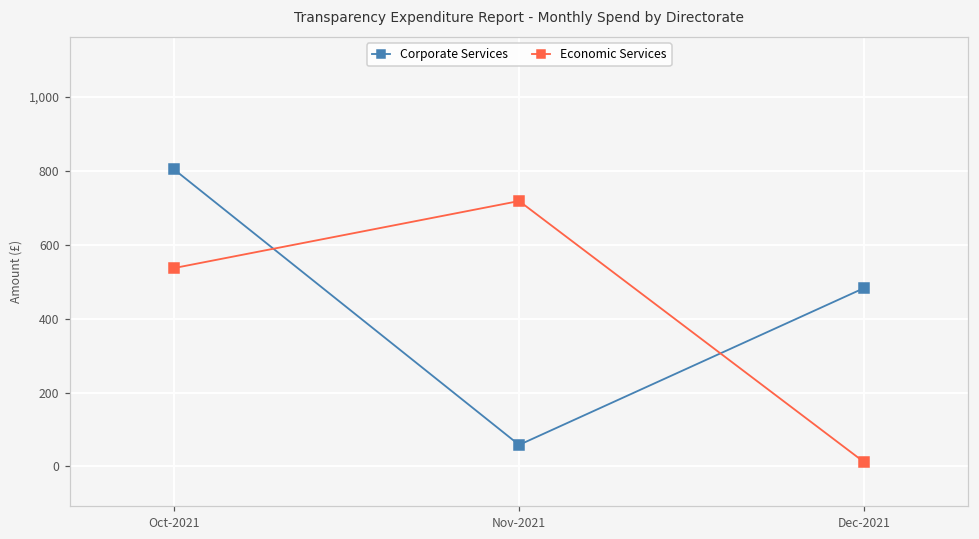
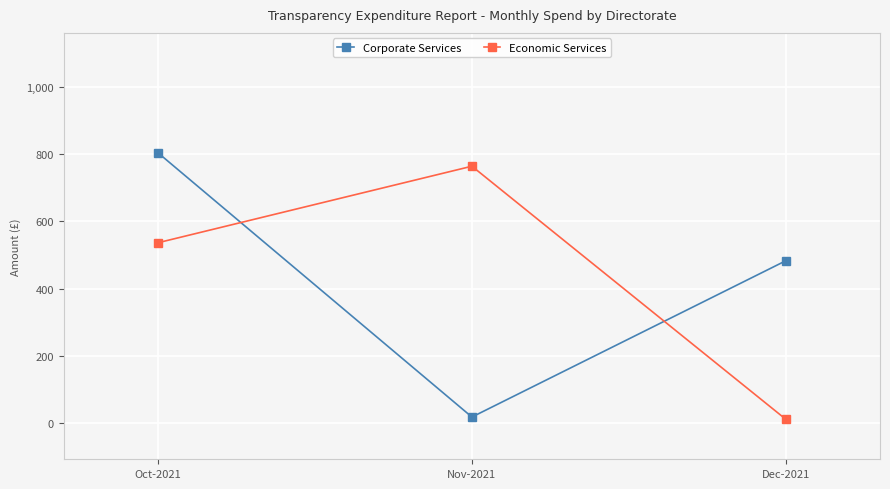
  {
    "Corporate Services": {
      "Oct-2021": 800,
-     "Nov-2021": 60,
+     "Nov-2021": 20,
      "Dec-2021": 480
    },
    "Economic Services": {
      "Oct-2021": 540,
-     "Nov-2021": 720,
+     "Nov-2021": 760,
      "Dec-2021": 10
    }
  }
